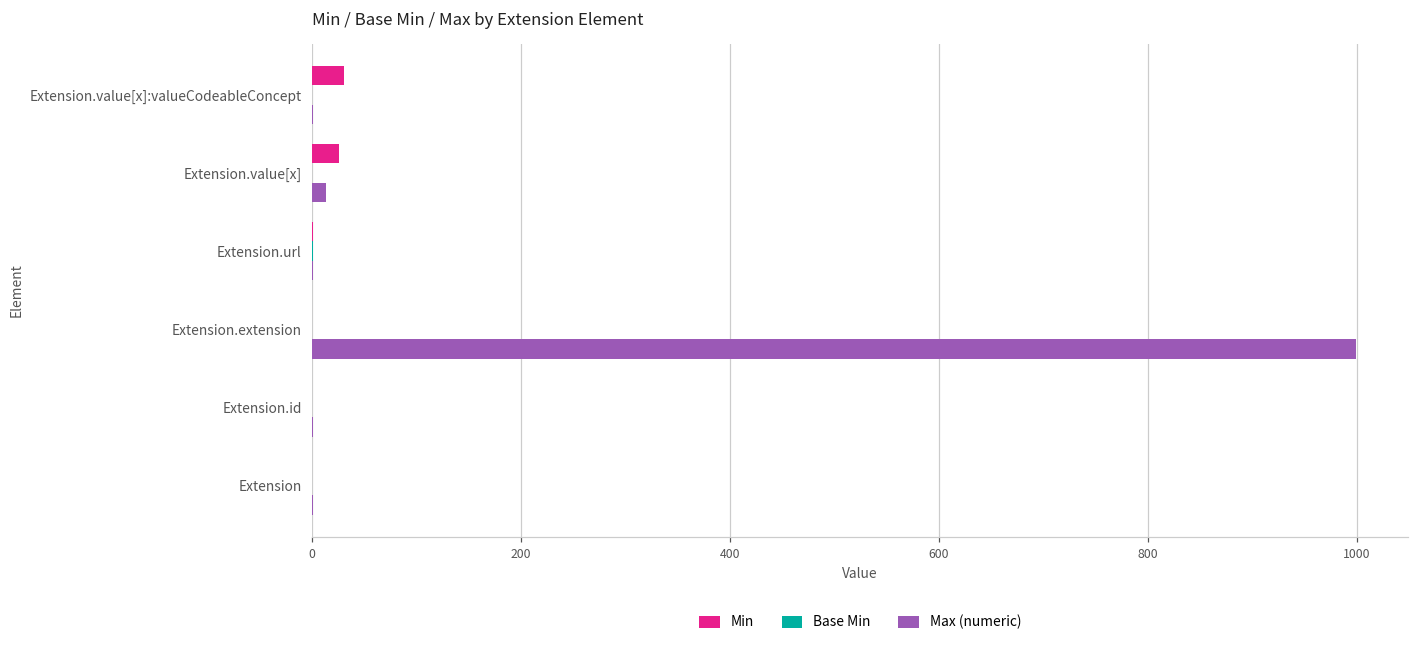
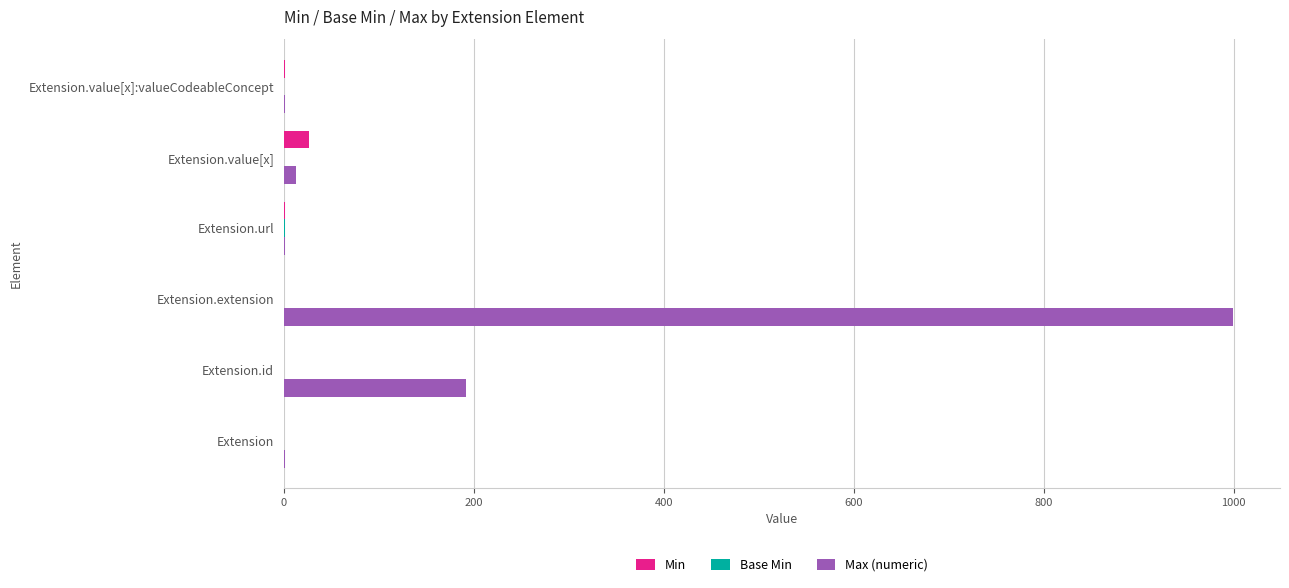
  {
    "Min": {
-     "Extension.value[x]:valueCodeableConcept": 30,
+     "Extension.value[x]:valueCodeableConcept": 0,
      "Extension.value[x]": 30,
      "Extension.extension": 0,
      "Extension.id": 0,
      "Extension": 0
    },
    "Base Min": {
      "Extension.value[x]:valueCodeableConcept": 0,
      "Extension.value[x]": 0,
      "Extension.extension": 0,
      "Extension.id": 0,
      "Extension": 0
    },
    "Max (numeric)": {
      "Extension.value[x]": 10,
      "Extension.extension": 1000,
-     "Extension.id": 0
+     "Extension.id": 190
    }
  }
